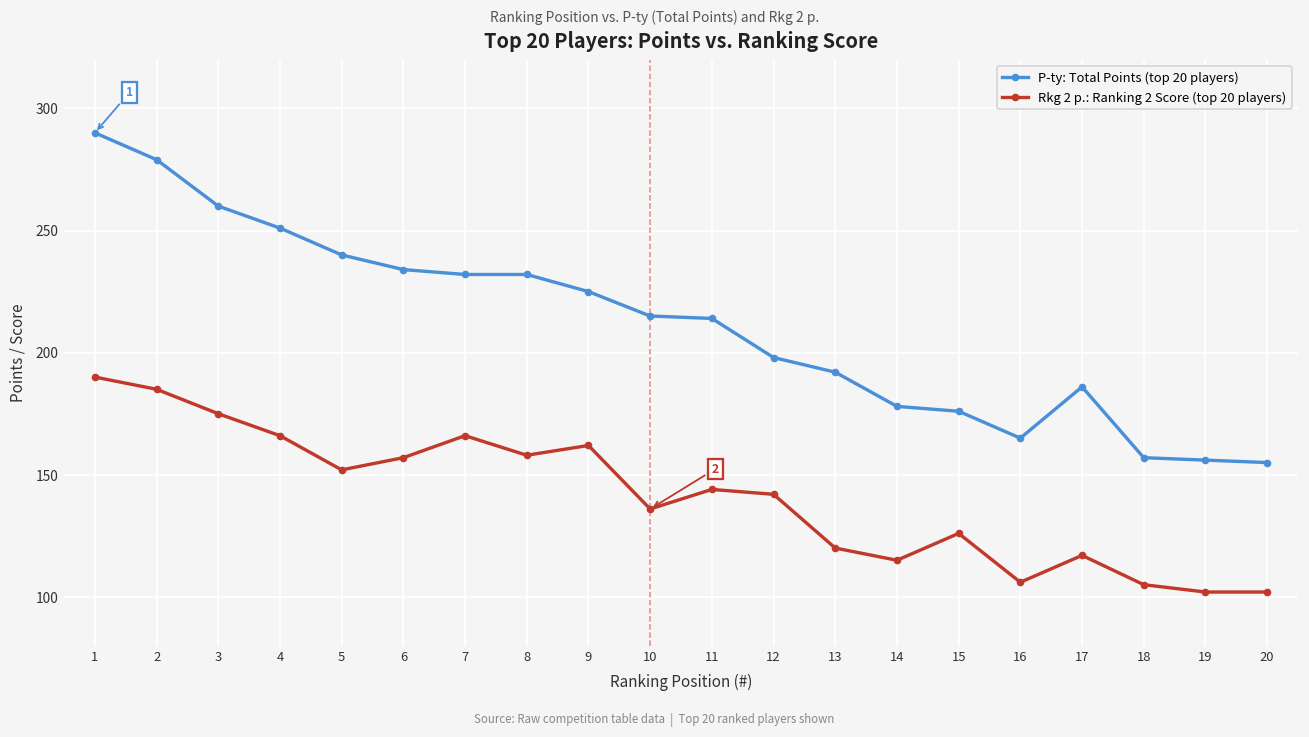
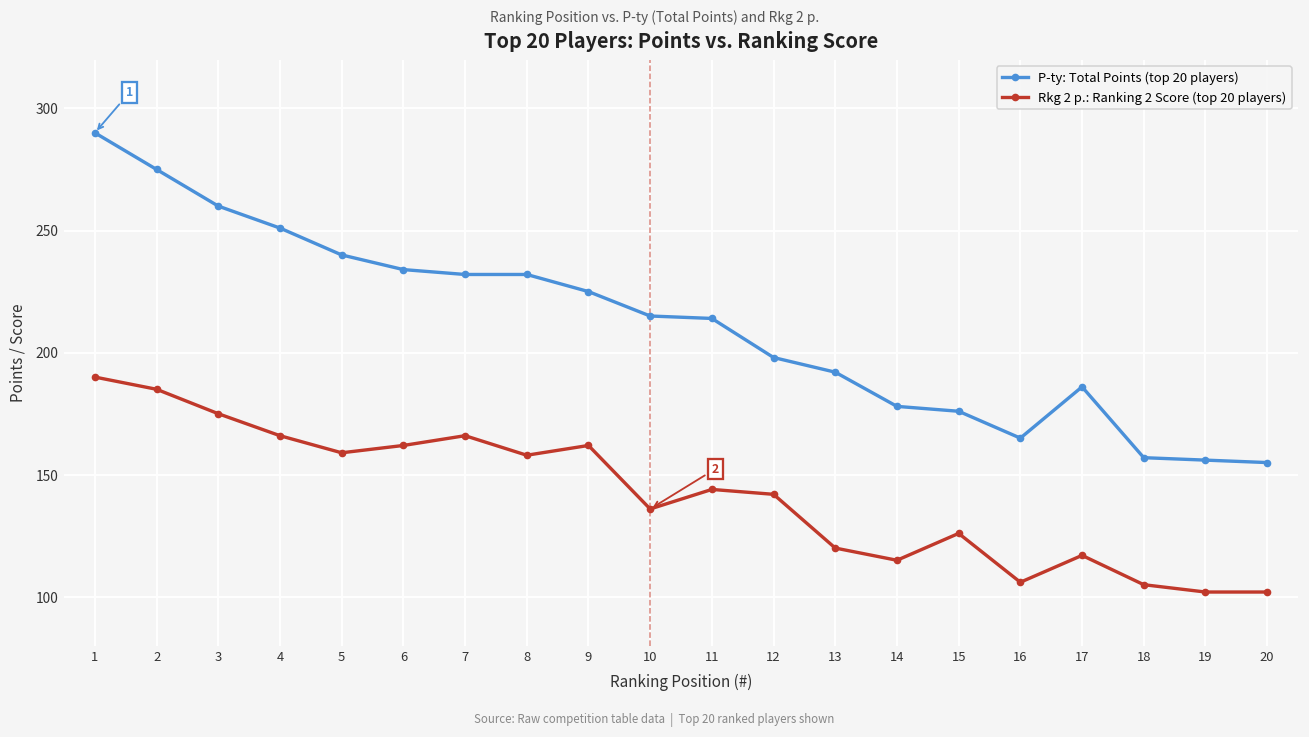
  {
    "P-ty: Total Points (top 20 players)": {
-     "2": 279,
+     "2": 275,
      "3": 260,
      "4": 251,
      "5": 240,
      "6": 234,
      "7": 232,
      "8": 232,
      "9": 225,
      "10": 215,
      "11": 214,
      "12": 198,
      "13": 192,
      "14": 178,
      "15": 176,
      "16": 165,
      "17": 186,
      "18": 157,
      "19": 156,
      "20": 155
    },
    "Rkg 2 p.: Ranking 2 Score (top 20 players)": {
      "1": 190,
      "2": 185,
      "3": 175,
      "4": 166,
-     "5": 152,
-     "6": 157,
+     "5": 159,
+     "6": 162,
      "7": 166,
      "8": 158,
      "9": 162,
      "10": 136,
      "12": 142,
      "13": 120,
      "14": 115,
      "15": 126,
      "16": 106,
      "17": 117,
      "18": 105,
      "19": 102,
      "20": 102
    }
  }
